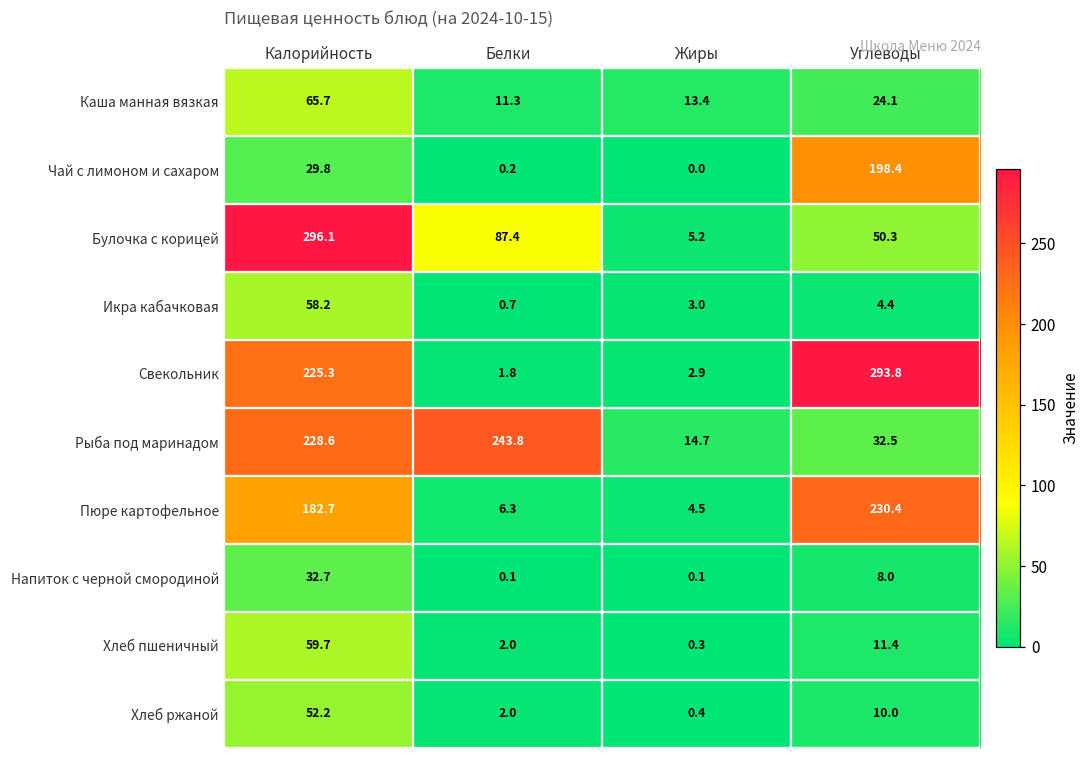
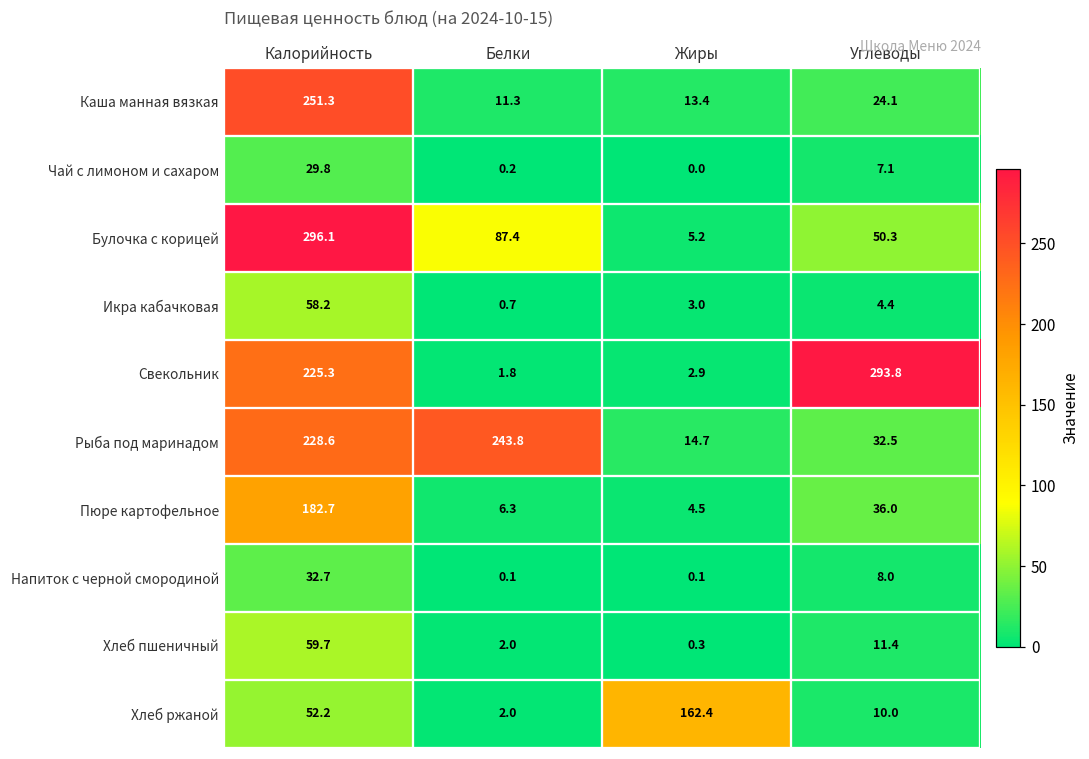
  {
    "Каша манная вязкая": {
-     "Калорийность": 65.7,
+     "Калорийность": 251.3,
      "Белки": 11.3,
      "Жиры": 13.4,
      "Углеводы": 24.1
    },
    "Чай с лимоном и сахаром": {
      "Калорийность": 29.8,
      "Белки": 0.2,
      "Жиры": 0.0,
-     "Углеводы": 198.4
+     "Углеводы": 7.1
    },
    "Булочка с корицей": {
      "Калорийность": 296.1,
      "Белки": 87.4,
      "Жиры": 5.2,
      "Углеводы": 50.3
    },
    "Икра кабачковая": {
      "Калорийность": 58.2,
      "Белки": 0.7,
      "Жиры": 3.0,
      "Углеводы": 4.4
    },
    "Свекольник": {
      "Калорийность": 225.3,
      "Белки": 1.8,
      "Жиры": 2.9,
      "Углеводы": 293.8
    },
    "Рыба под маринадом": {
      "Калорийность": 228.6,
      "Белки": 243.8,
      "Жиры": 14.7,
      "Углеводы": 32.5
    },
    "Пюре картофельное": {
      "Калорийность": 182.7,
      "Белки": 6.3,
      "Жиры": 4.5,
-     "Углеводы": 230.4
+     "Углеводы": 36.0
    },
    "Напиток с черной смородиной": {
      "Калорийность": 32.7,
      "Белки": 0.1,
      "Жиры": 0.1,
      "Углеводы": 8.0
    },
    "Хлеб пшеничный": {
      "Калорийность": 59.7,
      "Белки": 2.0,
      "Жиры": 0.3,
      "Углеводы": 11.4
    },
    "Хлеб ржаной": {
      "Калорийность": 52.2,
      "Белки": 2.0,
-     "Жиры": 0.4,
+     "Жиры": 162.4,
      "Углеводы": 10.0
    }
  }
